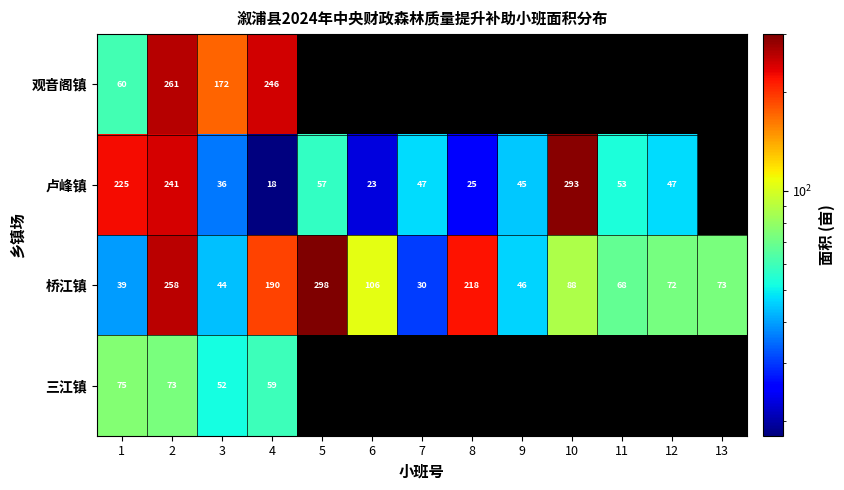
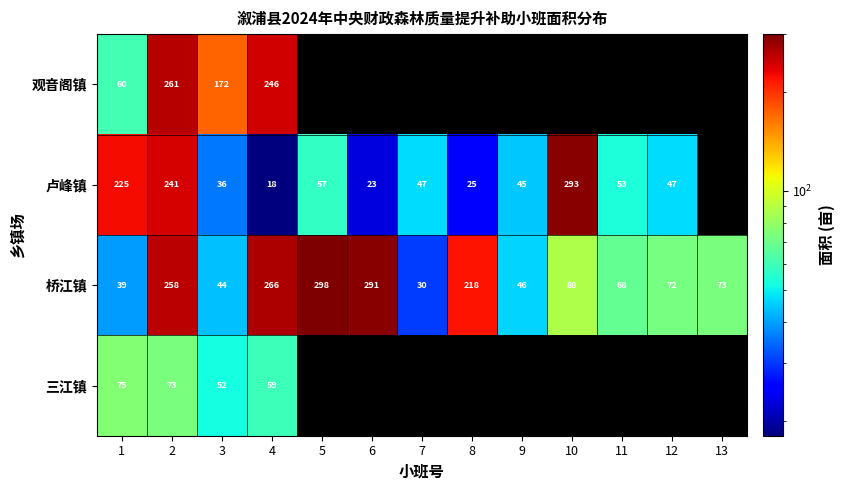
  {
    "观音阁镇": {
      "1": 60,
      "2": 261,
      "3": 172,
      "4": 246
    },
    "卢峰镇": {
      "1": 225,
      "2": 241,
      "3": 36,
      "4": 18,
      "5": 57,
      "6": 23,
      "7": 47,
      "8": 25,
      "9": 45,
      "10": 293,
      "11": 53,
      "12": 47
    },
    "桥江镇": {
      "1": 39,
      "2": 258,
      "3": 44,
-     "4": 190,
+     "4": 266,
      "5": 298,
-     "6": 106,
+     "6": 291,
      "7": 30,
      "8": 218,
      "9": 46,
      "10": 88,
      "11": 68,
      "12": 72,
      "13": 73
    },
    "三江镇": {
      "1": 75,
      "2": 73,
      "3": 52,
      "4": 59
    }
  }
